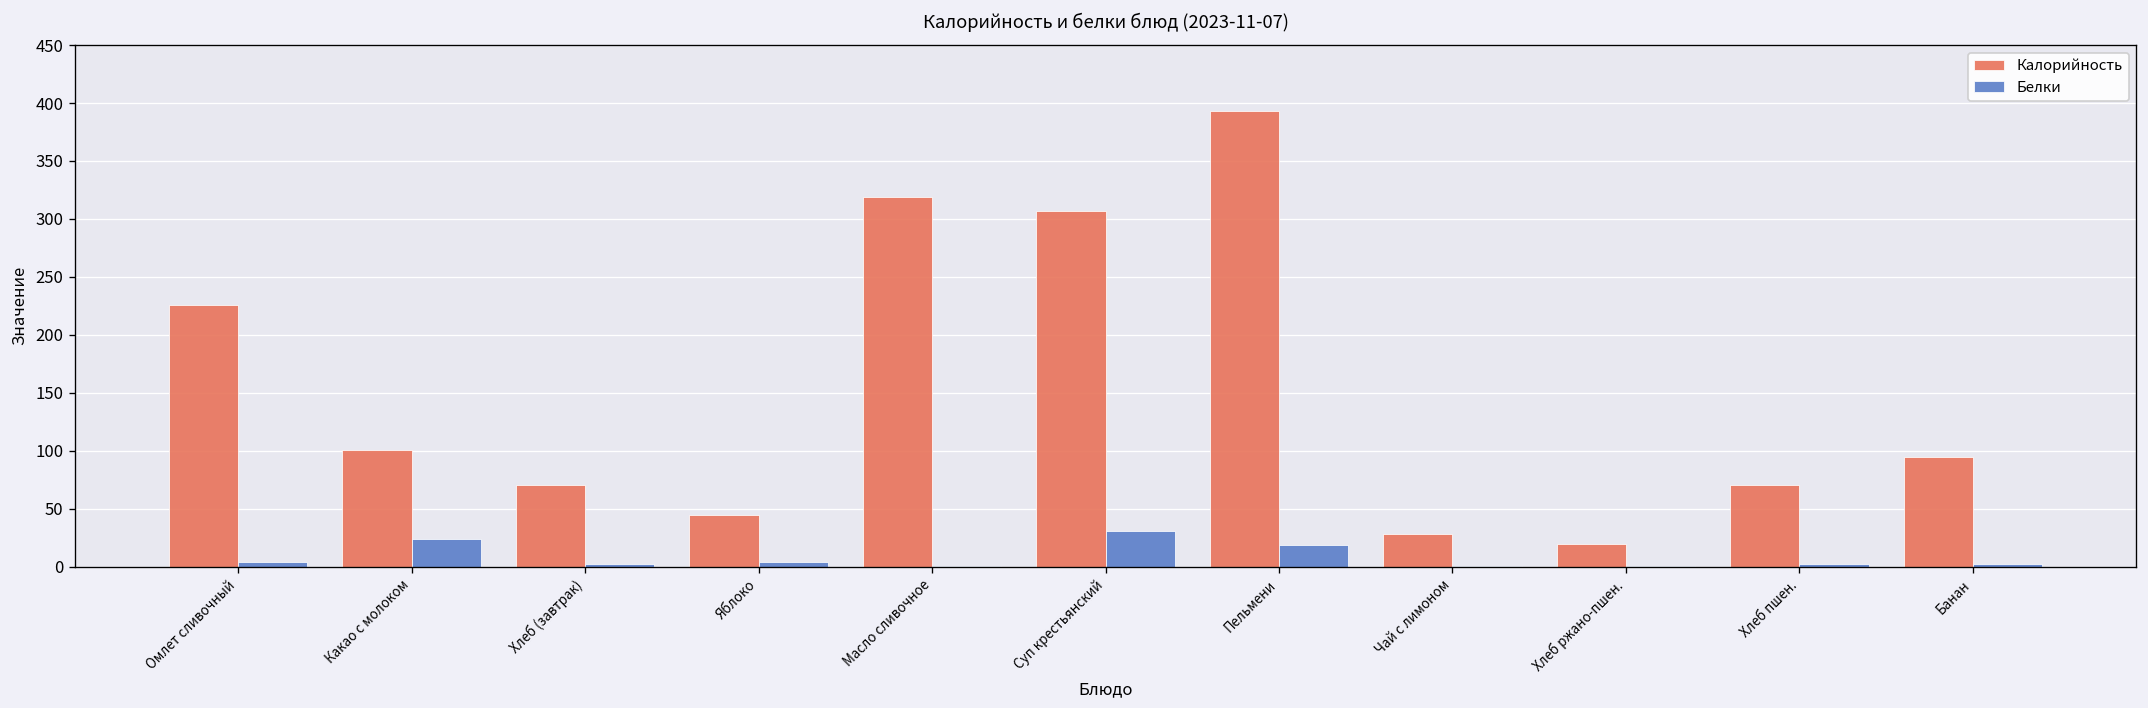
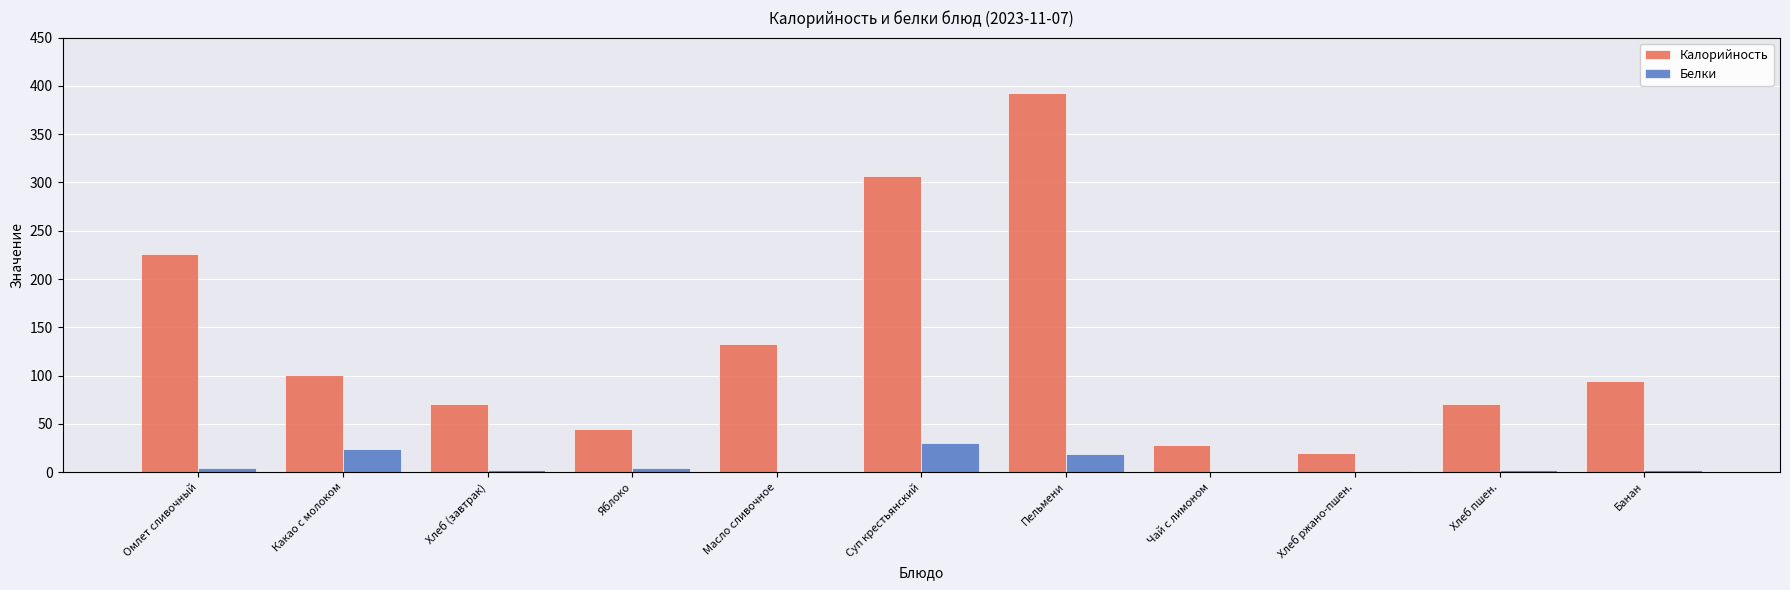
  {
    "Калорийность": {
      "Омлет сливочный": 230,
      "Какао с молоком": 100,
      "Хлеб (завтрак)": 70,
      "Яблоко": 40,
-     "Масло сливочное": 320,
+     "Масло сливочное": 130,
      "Суп крестьянский": 310,
      "Пельмени": 390,
      "Чай с лимоном": 30,
      "Хлеб ржано-пшен.": 20,
      "Хлеб пшен.": 70,
      "Банан": 90
    },
    "Белки": {
      "Омлет сливочный": 0,
      "Какао с молоком": 20,
      "Яблоко": 0,
      "Суп крестьянский": 30,
      "Пельмени": 20
    }
  }
